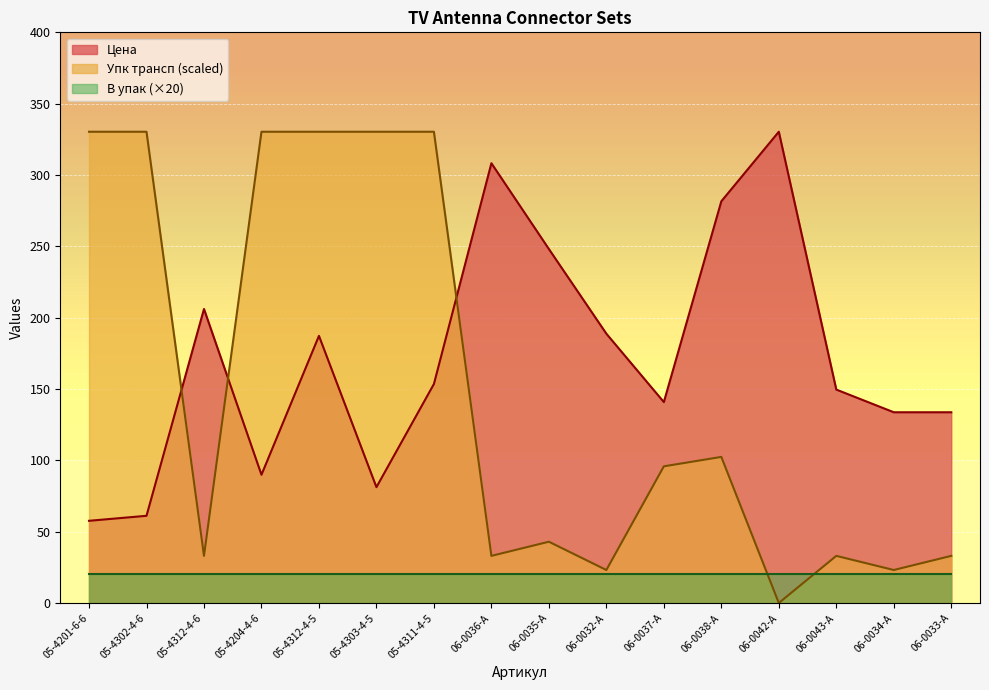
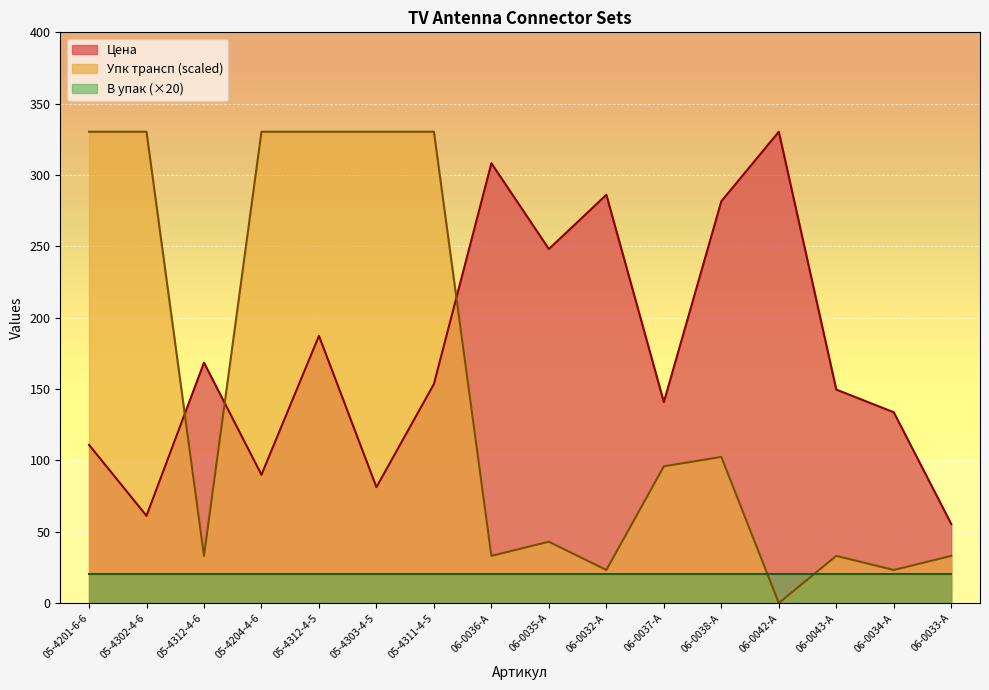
  {
    "Цена": {
-     "05-4201-6-6": 58,
+     "05-4201-6-6": 111,
      "05-4302-4-6": 61,
-     "05-4312-4-6": 206,
+     "05-4312-4-6": 168,
      "05-4204-4-6": 90,
      "05-4312-4-5": 187,
      "05-4303-4-5": 81,
      "05-4311-4-5": 154,
      "06-0036-A": 308,
      "06-0035-A": 248,
-     "06-0032-A": 189,
+     "06-0032-A": 286,
      "06-0037-A": 141,
      "06-0038-A": 282,
      "06-0042-A": 330,
      "06-0043-A": 150,
      "06-0034-A": 134,
-     "06-0033-A": 134
+     "06-0033-A": 55
    },
    "Упк трансп (scaled)": {
      "05-4201-6-6": 330,
      "05-4302-4-6": 330,
      "05-4312-4-6": 33,
      "05-4204-4-6": 330,
      "05-4312-4-5": 330,
      "05-4303-4-5": 330,
      "05-4311-4-5": 330,
      "06-0036-A": 33,
      "06-0035-A": 43,
      "06-0032-A": 23,
      "06-0037-A": 96,
      "06-0038-A": 102,
      "06-0042-A": 0,
      "06-0043-A": 33,
      "06-0034-A": 23,
      "06-0033-A": 33
    },
    "В упак (×20)": {
      "05-4201-6-6": 20,
      "05-4302-4-6": 20,
      "05-4312-4-6": 20,
      "05-4204-4-6": 20,
      "05-4312-4-5": 20,
      "05-4303-4-5": 20,
      "05-4311-4-5": 20,
      "06-0036-A": 20,
      "06-0035-A": 20,
      "06-0032-A": 20,
      "06-0037-A": 20,
      "06-0038-A": 20,
      "06-0042-A": 20,
      "06-0043-A": 20,
      "06-0034-A": 20,
      "06-0033-A": 20
    }
  }
